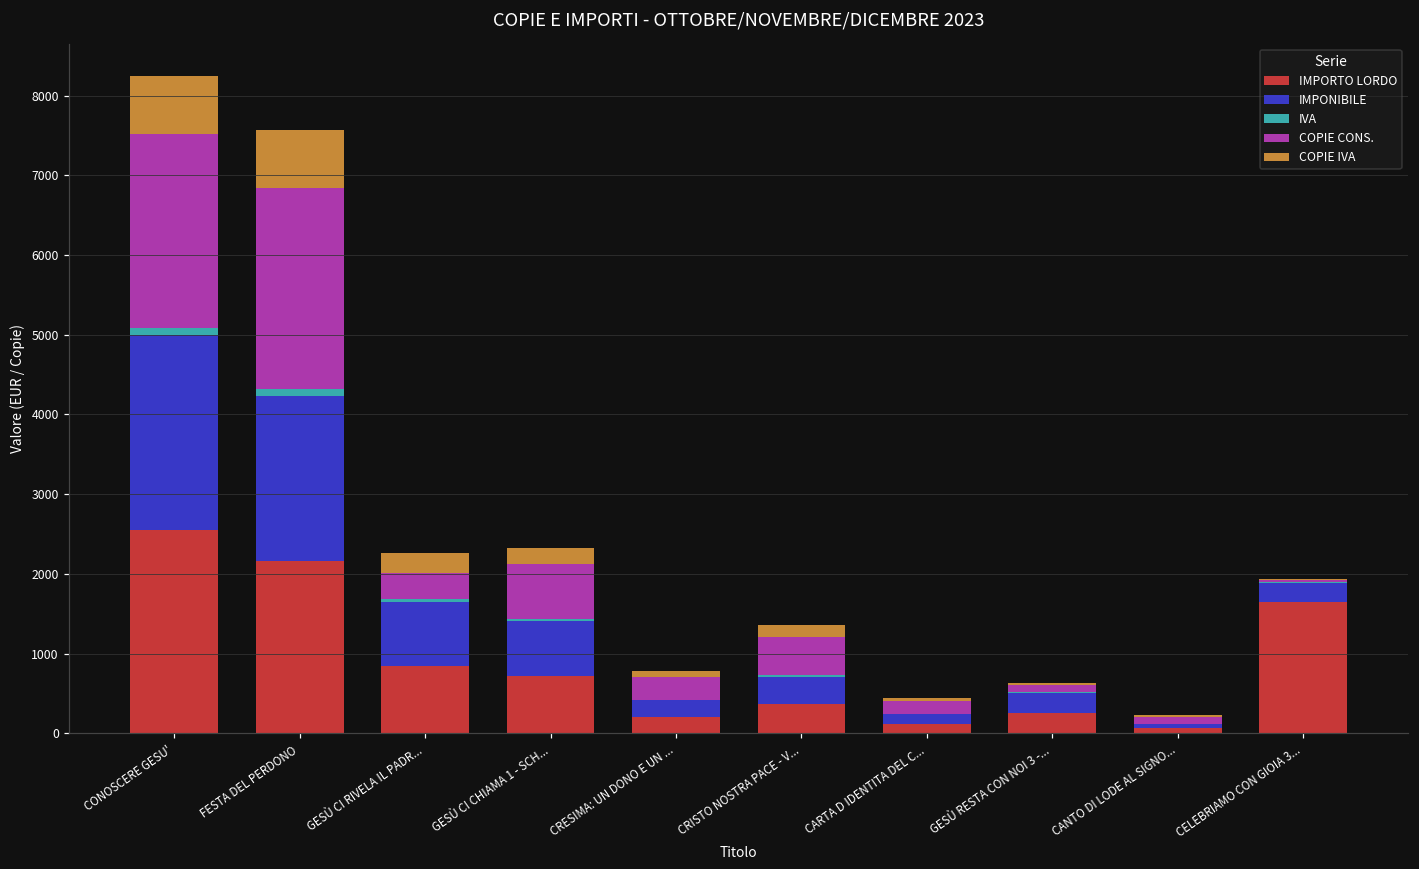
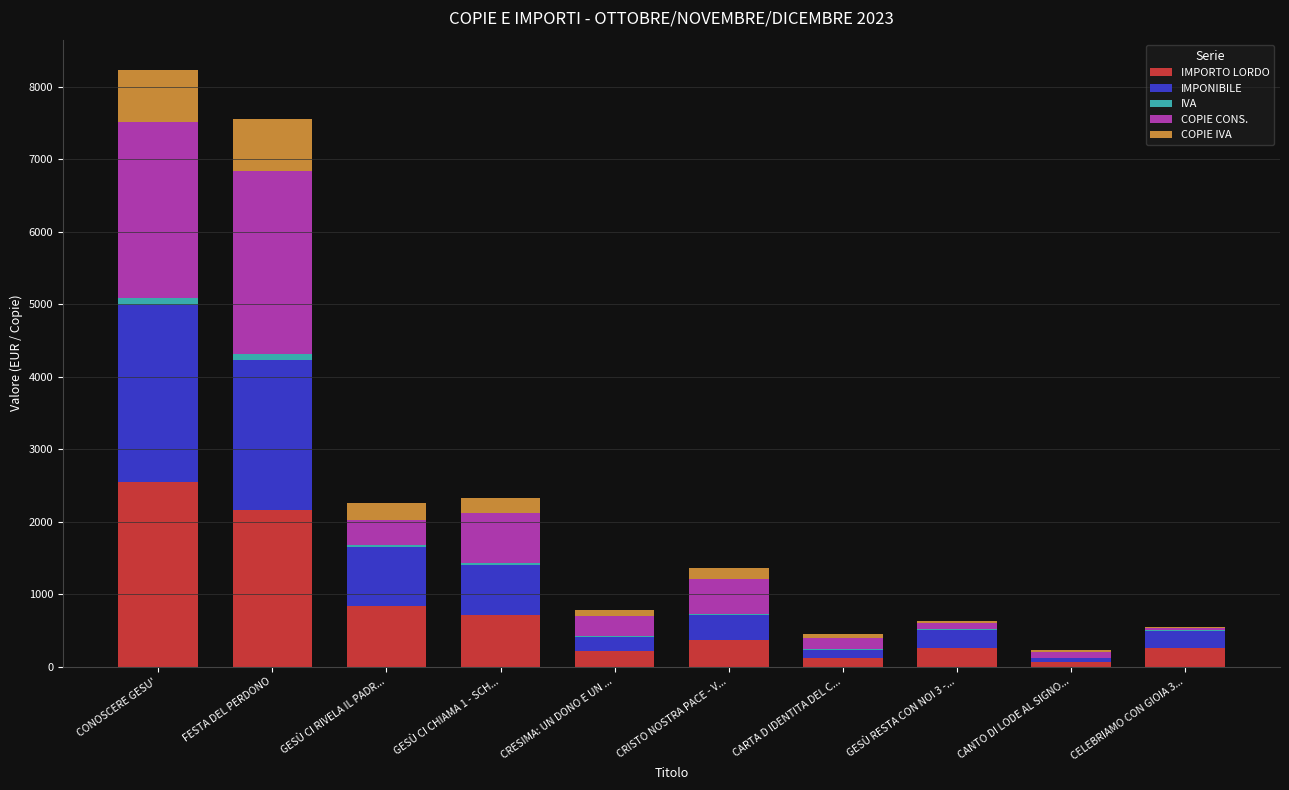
  {
    "IMPORTO LORDO": {
      "CONOSCERE GESU'": 2500,
      "FESTA DEL PERDONO": 2200,
      "GESÙ CI RIVELA IL PADR...": 800,
      "GESÙ CI CHIAMA 1 - SCH...": 700,
      "CRESIMA: UN DONO E UN ...": 200,
      "CRISTO NOSTRA PACE - V...": 400,
      "CARTA D IDENTITA DEL C...": 100,
      "GESÙ RESTA CON NOI 3 -...": 300,
      "CANTO DI LODE AL SIGNO...": 100,
-     "CELEBRIAMO CON GIOIA 3...": 1600
+     "CELEBRIAMO CON GIOIA 3...": 300
    },
    "IMPONIBILE": {
      "CONOSCERE GESU'": 2400,
      "FESTA DEL PERDONO": 2100,
      "GESÙ CI RIVELA IL PADR...": 800,
      "GESÙ CI CHIAMA 1 - SCH...": 700,
      "CRESIMA: UN DONO E UN ...": 200,
      "CRISTO NOSTRA PACE - V...": 300,
      "CARTA D IDENTITA DEL C...": 100,
      "GESÙ RESTA CON NOI 3 -...": 300,
      "CANTO DI LODE AL SIGNO...": 100,
      "CELEBRIAMO CON GIOIA 3...": 200
    },
    "IVA": {
      "CONOSCERE GESU'": 100,
      "FESTA DEL PERDONO": 100
    },
    "COPIE CONS.": {
      "CONOSCERE GESU'": 2400,
      "FESTA DEL PERDONO": 2500,
      "GESÙ CI RIVELA IL PADR...": 300,
      "GESÙ CI CHIAMA 1 - SCH...": 700,
      "CRESIMA: UN DONO E UN ...": 300,
      "CRISTO NOSTRA PACE - V...": 500,
      "CARTA D IDENTITA DEL C...": 200,
      "GESÙ RESTA CON NOI 3 -...": 100,
      "CANTO DI LODE AL SIGNO...": 100
    },
    "COPIE IVA": {
      "CONOSCERE GESU'": 700,
      "FESTA DEL PERDONO": 700,
      "GESÙ CI RIVELA IL PADR...": 200,
      "GESÙ CI CHIAMA 1 - SCH...": 200,
      "CRESIMA: UN DONO E UN ...": 100,
      "CRISTO NOSTRA PACE - V...": 100,
      "CARTA D IDENTITA DEL C...": 0
    }
  }
